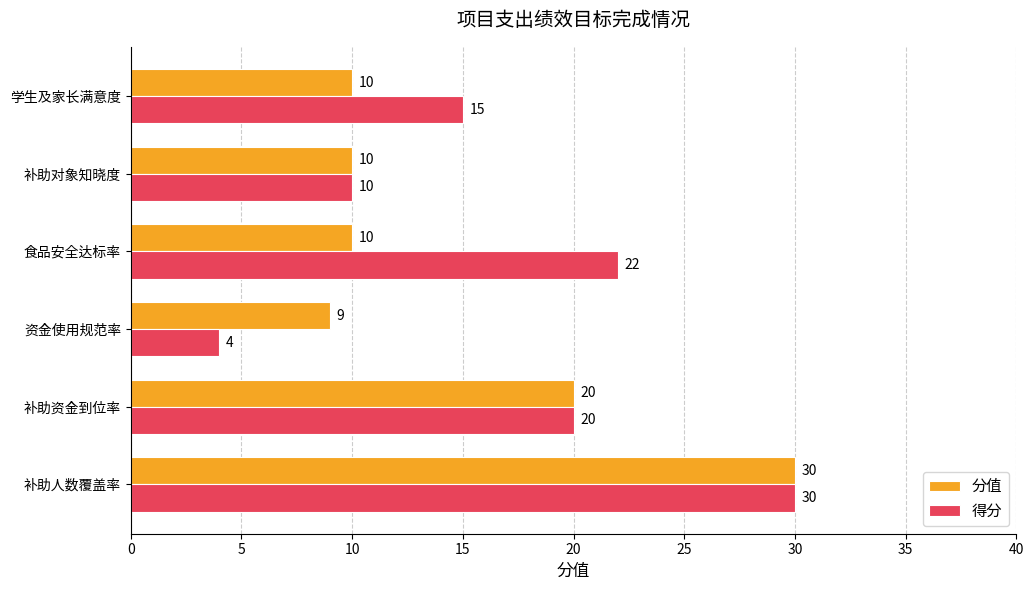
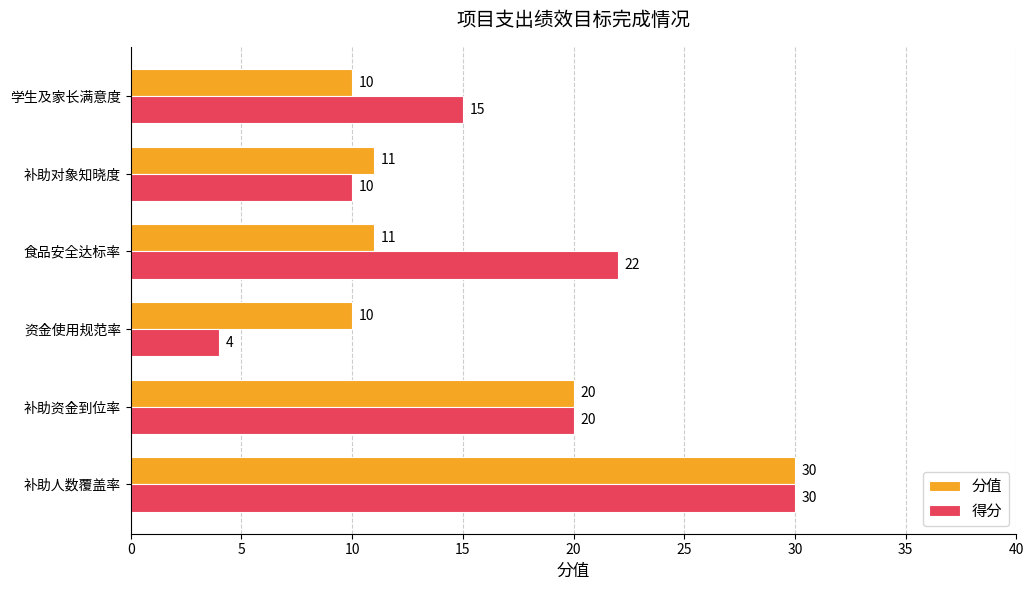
  {
    "分值": {
      "学生及家长满意度": 10,
-     "补助对象知晓度": 10,
-     "食品安全达标率": 10,
-     "资金使用规范率": 9,
+     "补助对象知晓度": 11,
+     "食品安全达标率": 11,
+     "资金使用规范率": 10,
      "补助资金到位率": 20,
      "补助人数覆盖率": 30
    },
    "得分": {
      "学生及家长满意度": 15,
      "补助对象知晓度": 10,
      "食品安全达标率": 22,
      "资金使用规范率": 4,
      "补助资金到位率": 20,
      "补助人数覆盖率": 30
    }
  }
